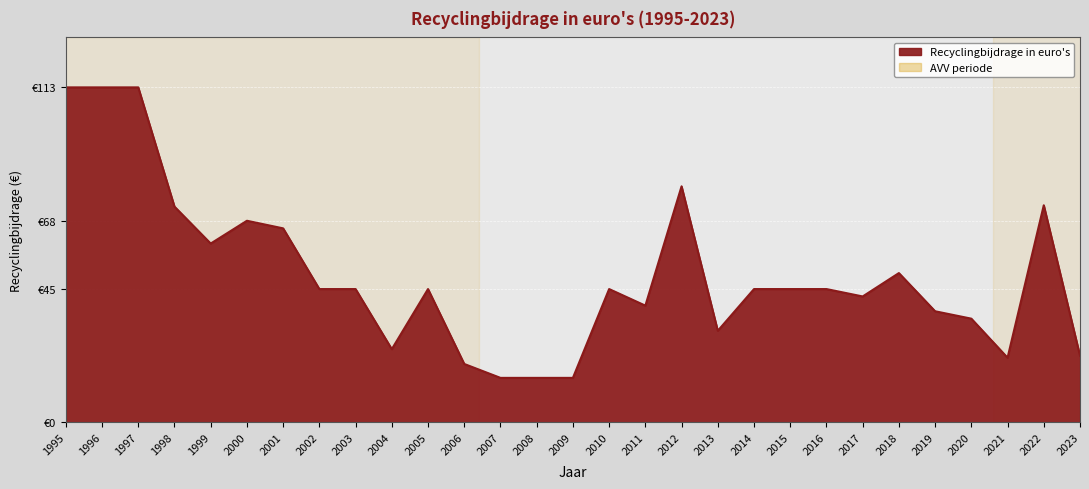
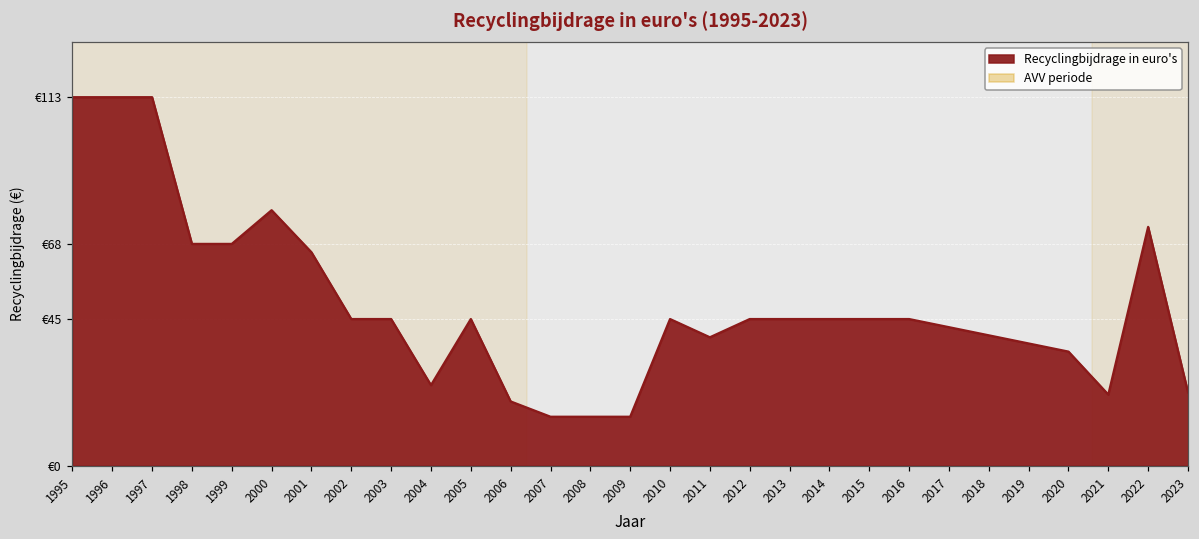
  {
    "1995": "€113",
    "1996": "€113",
    "1997": "€113",
-   "1998": "€73",
-   "1999": "€60",
-   "2000": "€68",
+   "1998": "€68",
+   "1999": "€68",
+   "2000": "€78",
    "2001": "€66",
    "2002": "€45",
    "2003": "€45",
    "2004": "€25",
    "2005": "€45",
    "2006": "€20",
    "2007": "€15",
    "2008": "€15",
    "2009": "€15",
    "2010": "€45",
    "2011": "€39",
-   "2012": "€80",
-   "2013": "€31",
+   "2012": "€45",
+   "2013": "€45",
    "2014": "€45",
    "2015": "€45",
    "2016": "€45",
    "2017": "€43",
-   "2018": "€50",
+   "2018": "€40",
    "2019": "€38",
    "2020": "€35",
    "2021": "€22",
    "2022": "€73",
    "2023": "€23"
  }
